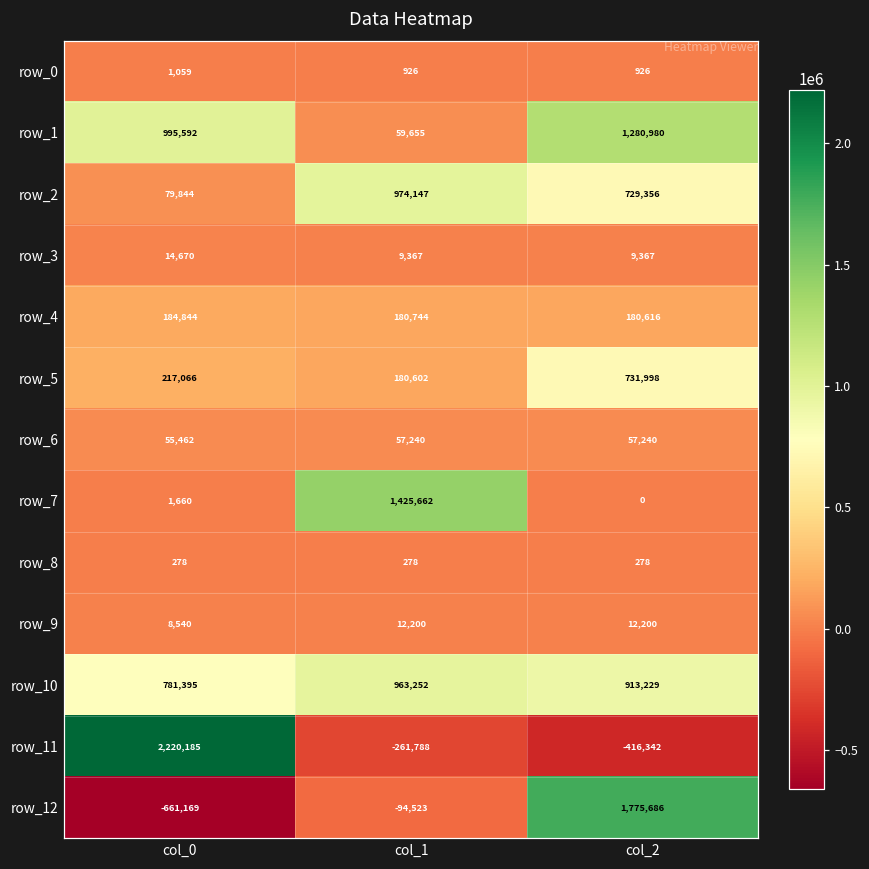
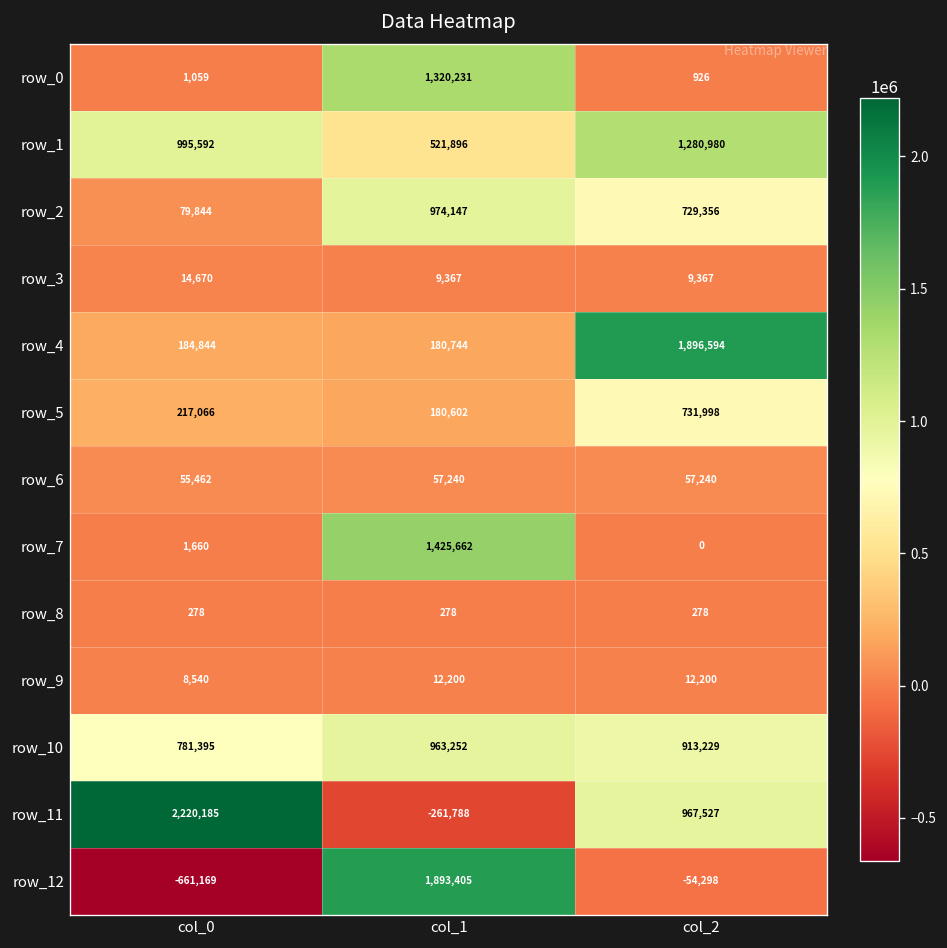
  {
    "row_0": {
      "col_0": "1,059",
-     "col_1": "926"
+     "col_1": "1,320,231"
    },
    "row_1": {
      "col_0": "995,592",
-     "col_1": "59,655",
+     "col_1": "521,896",
      "col_2": "1,280,980"
    },
    "row_2": {
      "col_0": "79,844",
      "col_1": "974,147",
      "col_2": "729,356"
    },
    "row_3": {
      "col_0": "14,670",
      "col_1": "9,367",
      "col_2": "9,367"
    },
    "row_4": {
      "col_0": "184,844",
      "col_1": "180,744",
-     "col_2": "180,616"
+     "col_2": "1,896,594"
    },
    "row_5": {
      "col_0": "217,066",
      "col_1": "180,602",
      "col_2": "731,998"
    },
    "row_6": {
      "col_0": "55,462",
      "col_1": "57,240",
      "col_2": "57,240"
    },
    "row_7": {
      "col_0": "1,660",
      "col_1": "1,425,662",
      "col_2": "0"
    },
    "row_8": {
      "col_0": "278",
      "col_1": "278",
      "col_2": "278"
    },
    "row_9": {
      "col_0": "8,540",
      "col_1": "12,200",
      "col_2": "12,200"
    },
    "row_10": {
      "col_0": "781,395",
      "col_1": "963,252",
      "col_2": "913,229"
    },
    "row_11": {
      "col_0": "2,220,185",
      "col_1": "-261,788",
-     "col_2": "-416,342"
+     "col_2": "967,527"
    },
    "row_12": {
      "col_0": "-661,169",
-     "col_1": "-94,523",
-     "col_2": "1,775,686"
+     "col_1": "1,893,405",
+     "col_2": "-54,298"
    }
  }
